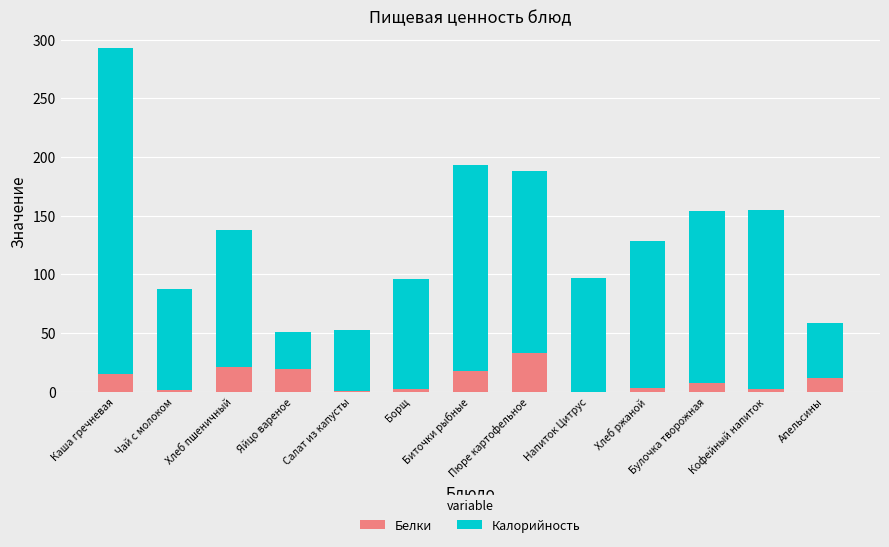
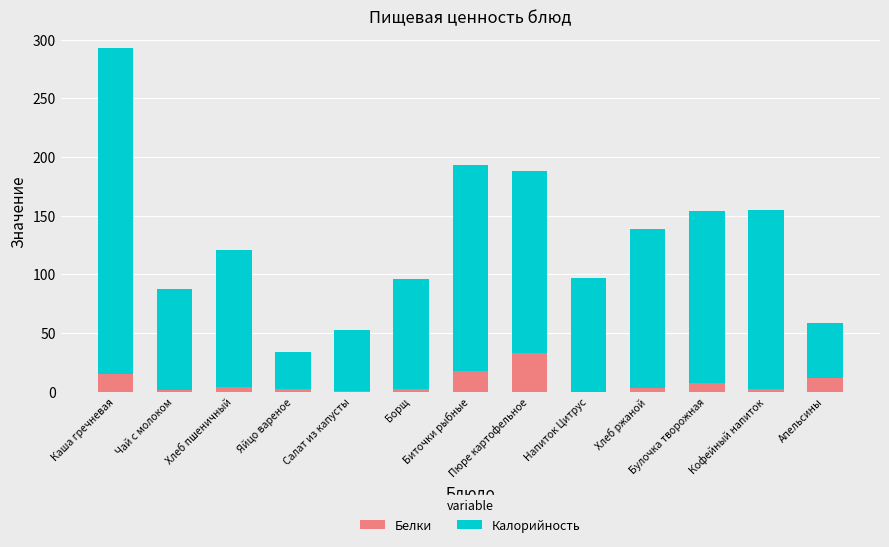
  {
    "Белки": {
      "Каша гречневая": 15,
-     "Хлеб пшеничный": 21,
-     "Яйцо вареное": 20,
+     "Хлеб пшеничный": 4,
+     "Яйцо вареное": 3,
      "Борщ": 2,
      "Биточки рыбные": 17,
      "Пюре картофельное": 33,
      "Хлеб ржаной": 3,
      "Булочка творожная": 7,
      "Кофейный напиток": 3,
      "Апельсины": 11
    },
    "Калорийность": {
      "Каша гречневая": 278,
      "Чай с молоком": 86,
      "Хлеб пшеничный": 117,
      "Яйцо вареное": 32,
      "Салат из капусты": 52,
      "Борщ": 94,
      "Биточки рыбные": 176,
      "Пюре картофельное": 155,
      "Напиток Цитрус": 97,
-     "Хлеб ржаной": 126,
+     "Хлеб ржаной": 136,
      "Булочка творожная": 147,
      "Кофейный напиток": 152,
      "Апельсины": 47
    }
  }
